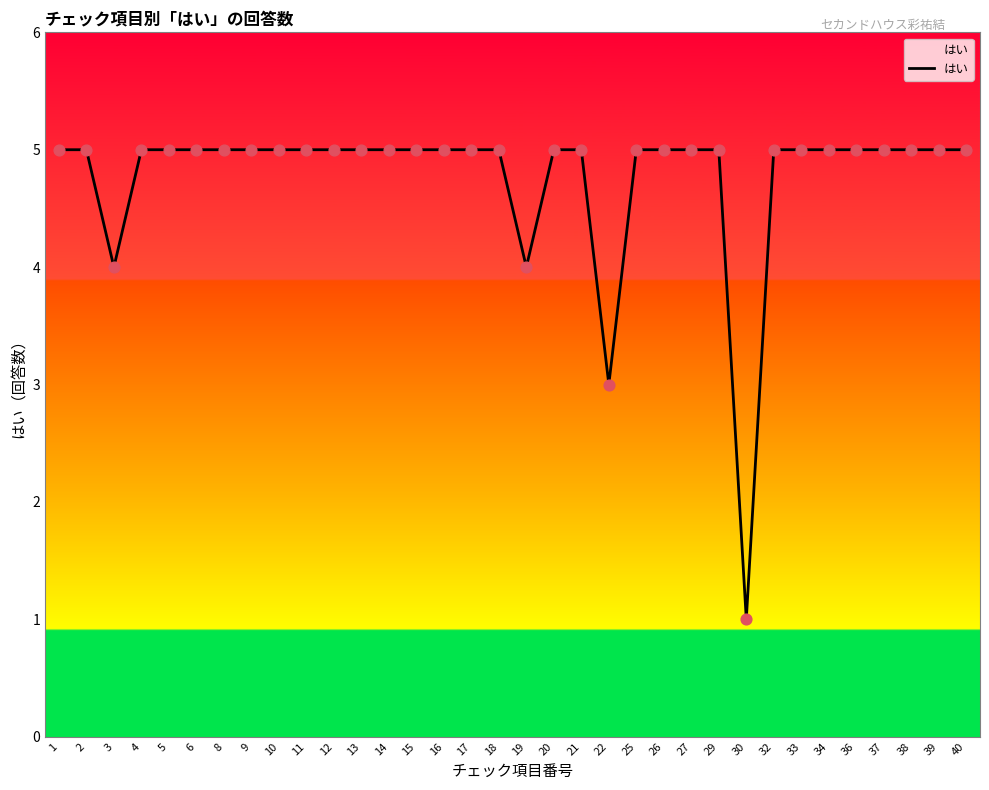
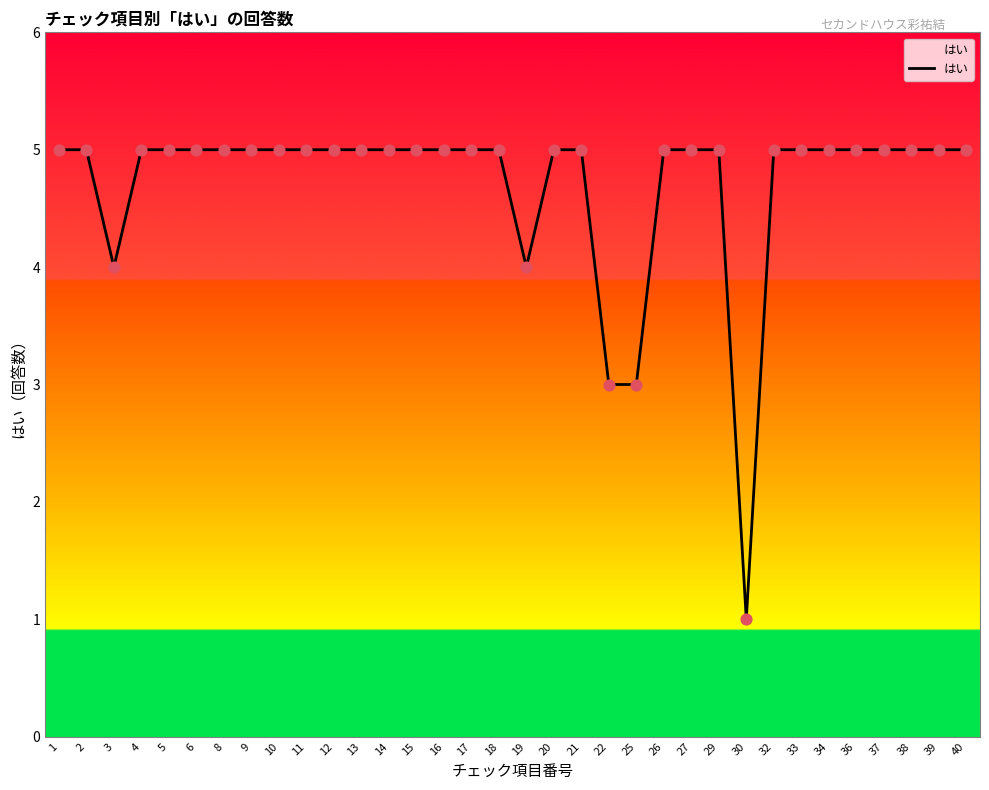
  {
    "1": 5,
    "2": 5,
    "3": 4,
    "4": 5,
    "5": 5,
    "6": 5,
    "8": 5,
    "9": 5,
    "10": 5,
    "11": 5,
    "12": 5,
    "13": 5,
    "14": 5,
    "15": 5,
    "16": 5,
    "17": 5,
    "18": 5,
    "19": 4,
    "20": 5,
    "21": 5,
    "22": 3,
-   "25": 5,
+   "25": 3,
    "26": 5,
    "27": 5,
    "29": 5,
    "30": 1,
    "32": 5,
    "33": 5,
    "34": 5,
    "36": 5,
    "37": 5,
    "38": 5,
    "39": 5,
    "40": 5
  }
